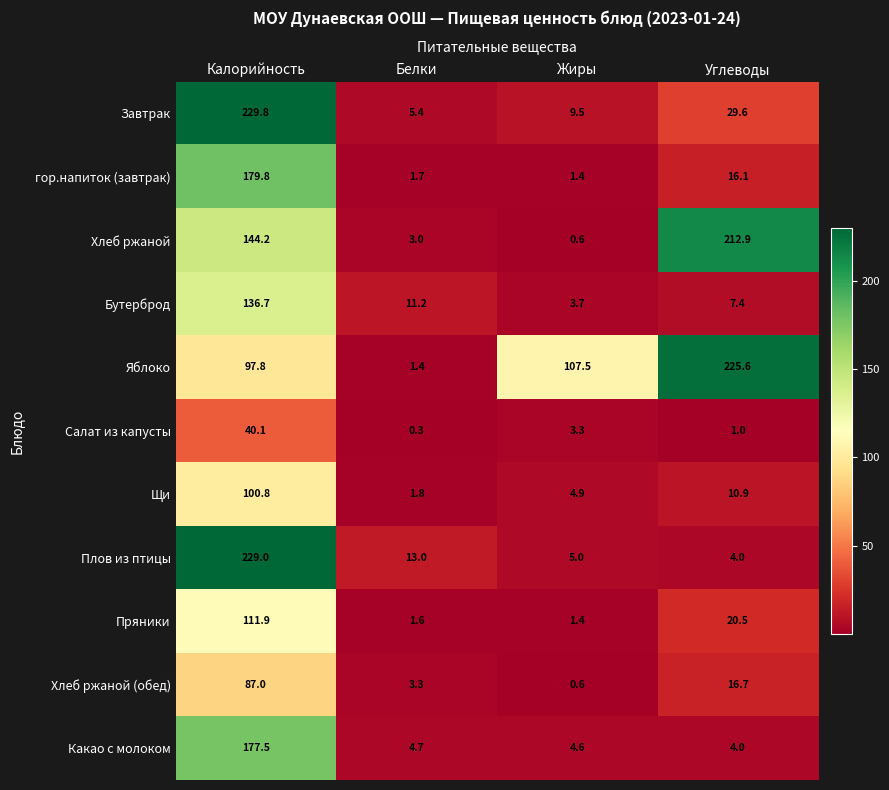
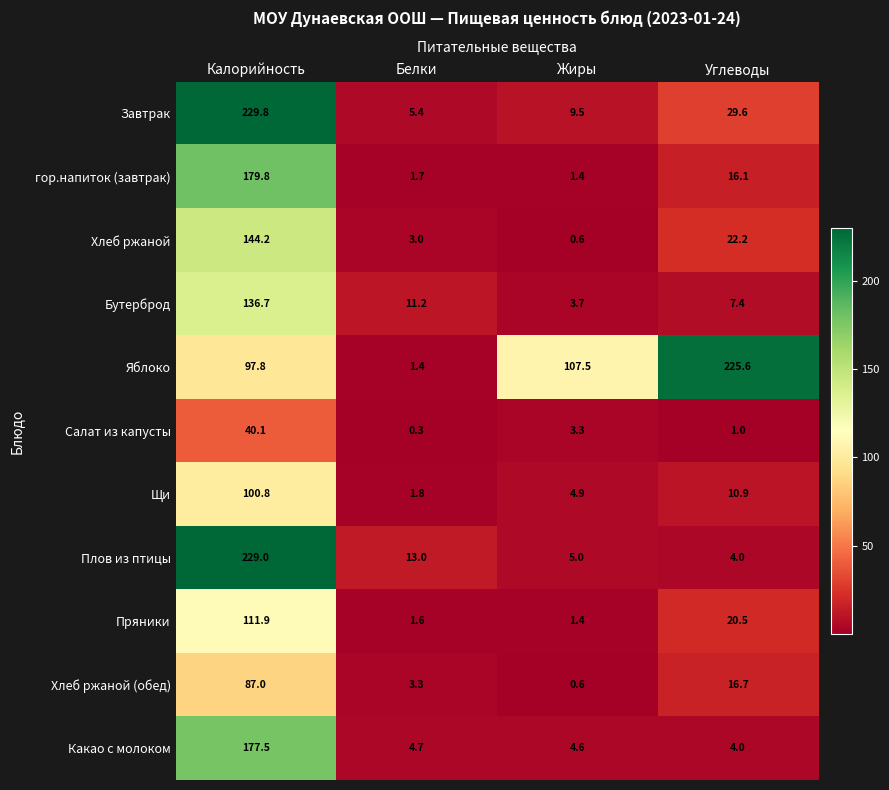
  {
    "Завтрак": {
      "Калорийность": 229.8,
      "Белки": 5.4,
      "Жиры": 9.5,
      "Углеводы": 29.6
    },
    "гор.напиток (завтрак)": {
      "Калорийность": 179.8,
      "Белки": 1.7,
      "Жиры": 1.4,
      "Углеводы": 16.1
    },
    "Хлеб ржаной": {
      "Калорийность": 144.2,
      "Белки": 3.0,
      "Жиры": 0.6,
-     "Углеводы": 212.9
+     "Углеводы": 22.2
    },
    "Бутерброд": {
      "Калорийность": 136.7,
      "Белки": 11.2,
      "Жиры": 3.7,
      "Углеводы": 7.4
    },
    "Яблоко": {
      "Калорийность": 97.8,
      "Белки": 1.4,
      "Жиры": 107.5,
      "Углеводы": 225.6
    },
    "Салат из капусты": {
      "Калорийность": 40.1,
      "Белки": 0.3,
      "Жиры": 3.3,
      "Углеводы": 1.0
    },
    "Щи": {
      "Калорийность": 100.8,
      "Белки": 1.8,
      "Жиры": 4.9,
      "Углеводы": 10.9
    },
    "Плов из птицы": {
      "Калорийность": 229.0,
      "Белки": 13.0,
      "Жиры": 5.0,
      "Углеводы": 4.0
    },
    "Пряники": {
      "Калорийность": 111.9,
      "Белки": 1.6,
      "Жиры": 1.4,
      "Углеводы": 20.5
    },
    "Хлеб ржаной (обед)": {
      "Калорийность": 87.0,
      "Белки": 3.3,
      "Жиры": 0.6,
      "Углеводы": 16.7
    },
    "Какао с молоком": {
      "Калорийность": 177.5,
      "Белки": 4.7,
      "Жиры": 4.6,
      "Углеводы": 4.0
    }
  }
